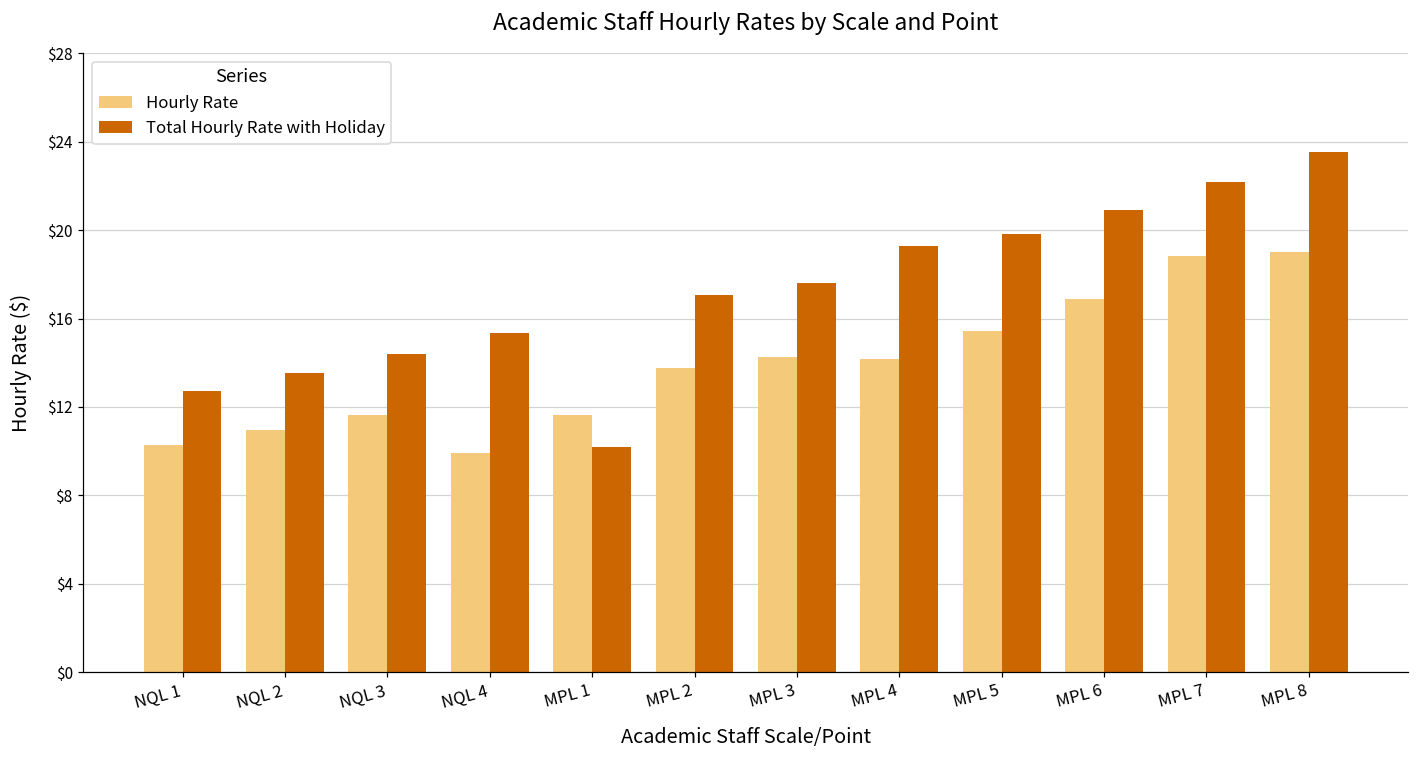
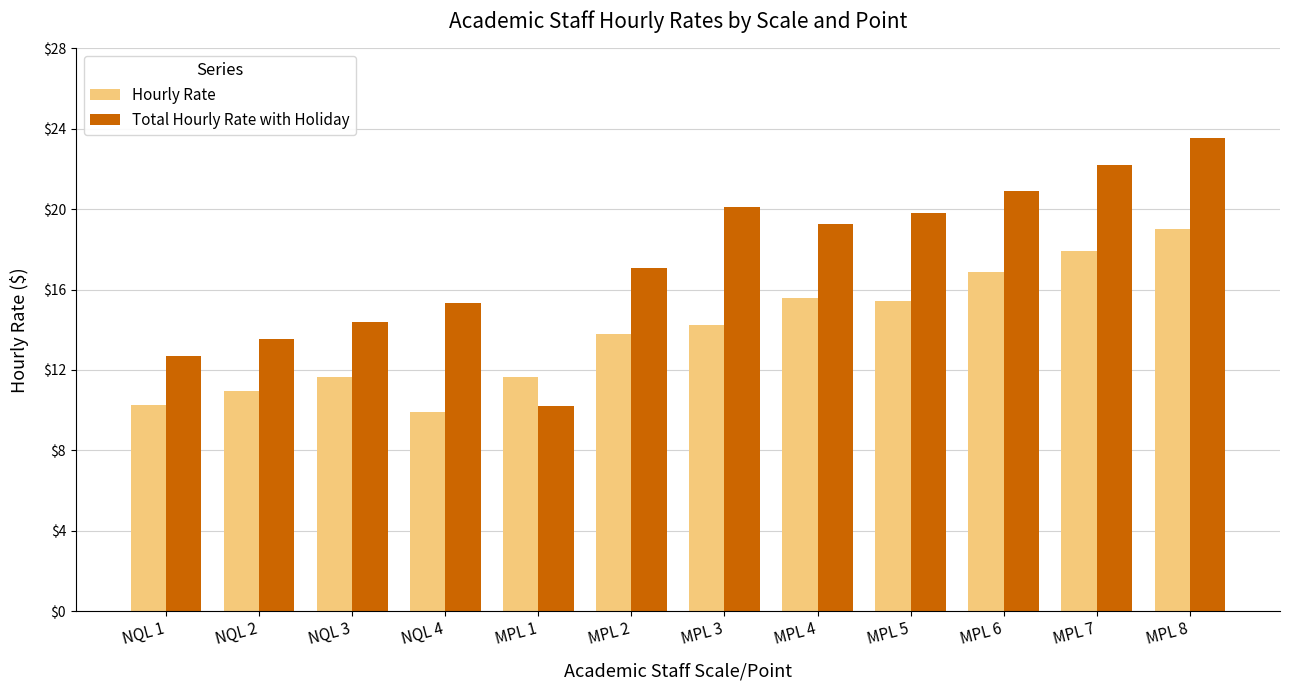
  {
    "Hourly Rate": {
      "NQL 1": "$10.3",
      "NQL 2": "$10.9",
      "NQL 3": "$11.6",
      "NQL 4": "$9.9",
      "MPL 1": "$11.6",
      "MPL 2": "$13.8",
      "MPL 3": "$14.2",
-     "MPL 4": "$14.2",
+     "MPL 4": "$15.6",
      "MPL 5": "$15.4",
      "MPL 6": "$16.9",
-     "MPL 7": "$18.8",
+     "MPL 7": "$17.9",
      "MPL 8": "$19.0"
    },
    "Total Hourly Rate with Holiday": {
      "NQL 1": "$12.7",
      "NQL 2": "$13.5",
      "NQL 3": "$14.4",
      "NQL 4": "$15.3",
      "MPL 1": "$10.2",
      "MPL 2": "$17.1",
-     "MPL 3": "$17.6",
+     "MPL 3": "$20.1",
      "MPL 4": "$19.3",
      "MPL 5": "$19.8",
      "MPL 6": "$20.9",
      "MPL 7": "$22.2",
      "MPL 8": "$23.5"
    }
  }
